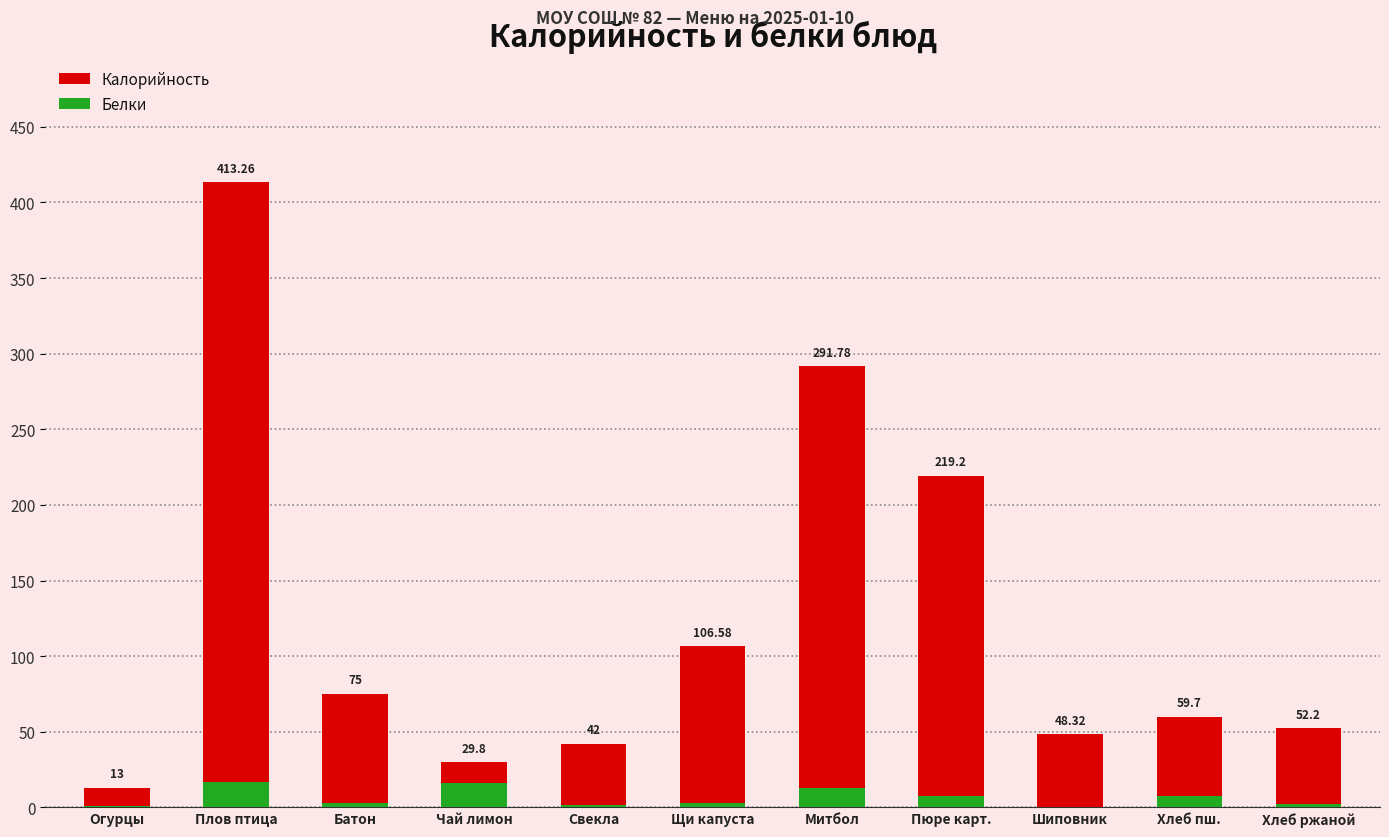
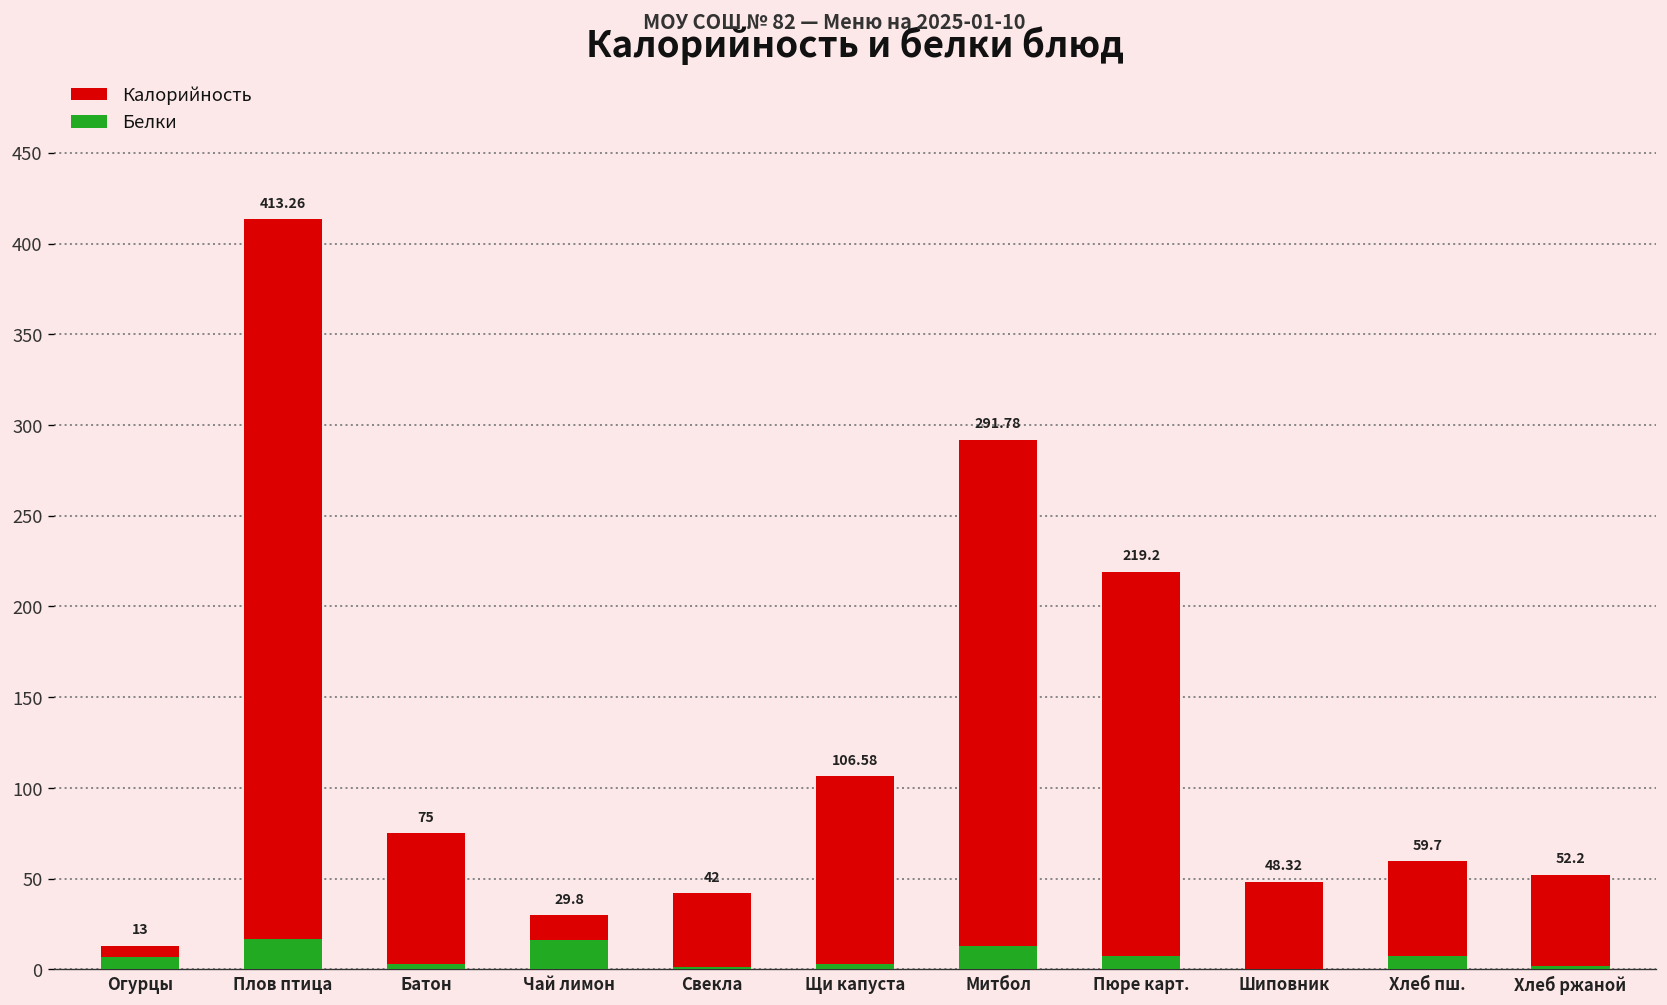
  {
    "Калорийность": {
      "Огурцы": 13,
      "Плов птица": 413.26,
      "Батон": 75,
      "Чай лимон": 29.8,
      "Свекла": 42,
      "Щи капуста": 106.58,
      "Митбол": 291.78,
      "Пюре карт.": 219.2,
      "Шиповник": 48.32,
      "Хлеб пш.": 59.7,
      "Хлеб ржаной": 52.2
    },
    "Белки": {
-     "Огурцы": 1
+     "Огурцы": 7
    }
  }
